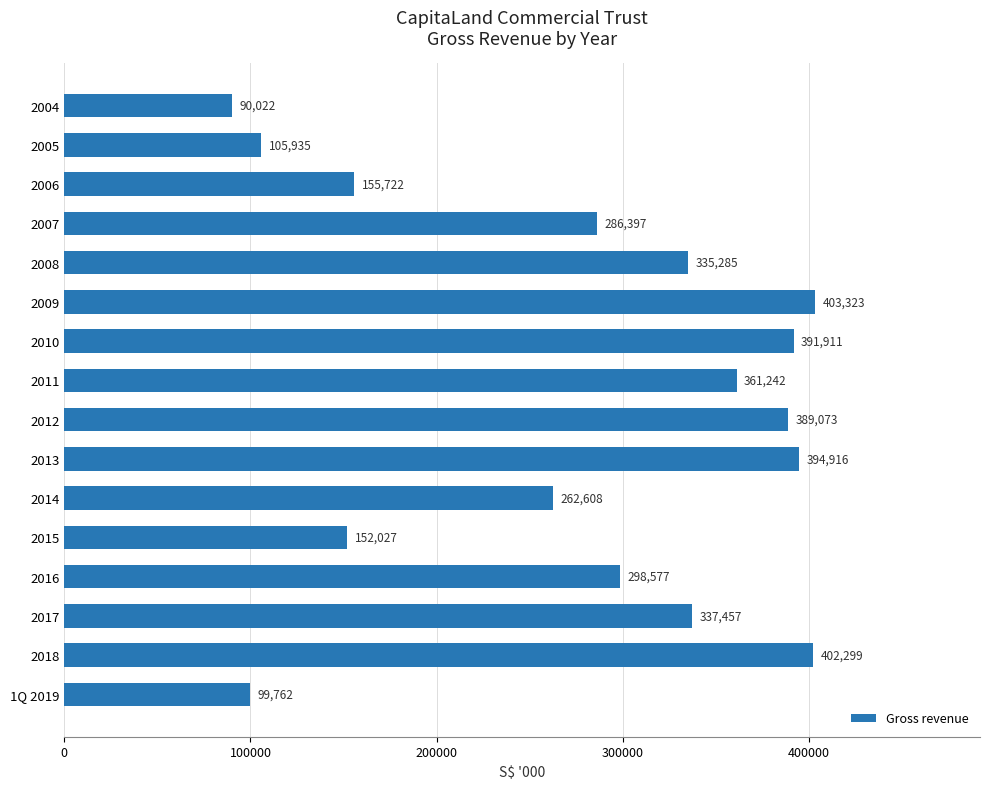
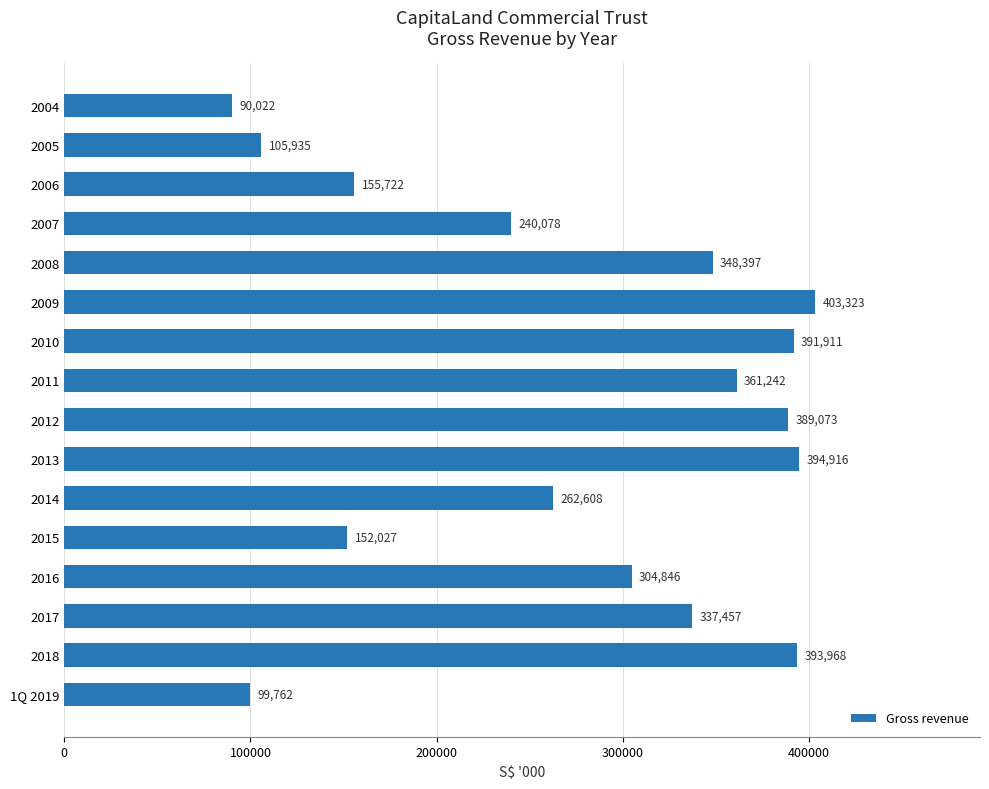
  {
    "2004": "90,022",
    "2005": "105,935",
    "2006": "155,722",
-   "2007": "286,397",
-   "2008": "335,285",
+   "2007": "240,078",
+   "2008": "348,397",
    "2009": "403,323",
    "2010": "391,911",
    "2011": "361,242",
    "2012": "389,073",
    "2013": "394,916",
    "2014": "262,608",
    "2015": "152,027",
-   "2016": "298,577",
+   "2016": "304,846",
    "2017": "337,457",
-   "2018": "402,299",
+   "2018": "393,968",
    "1Q 2019": "99,762"
  }
